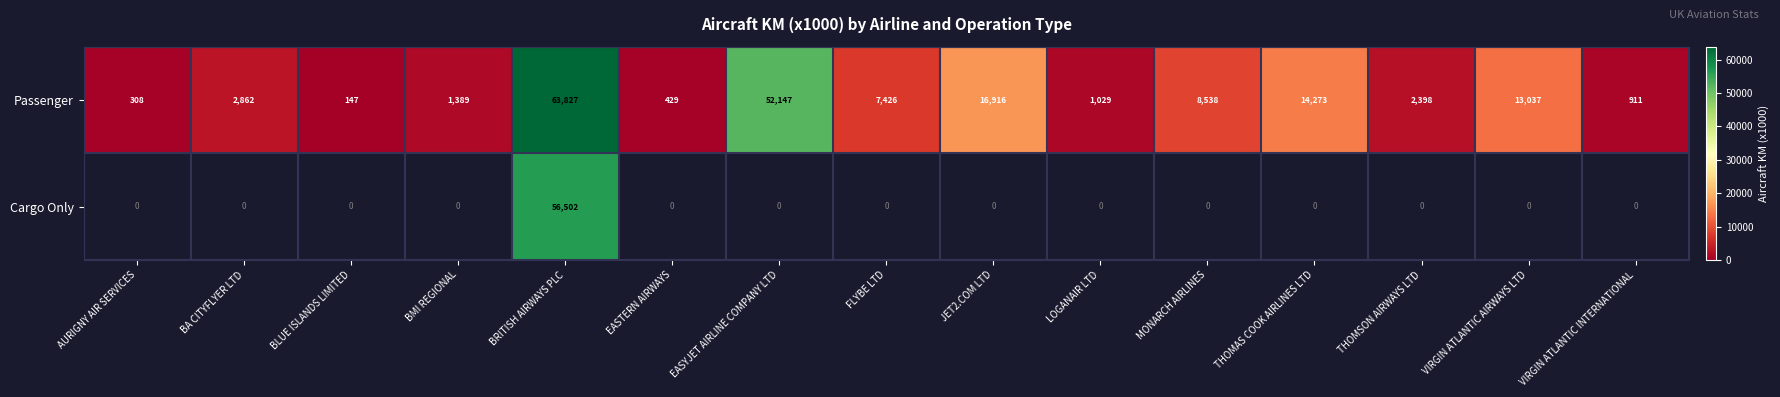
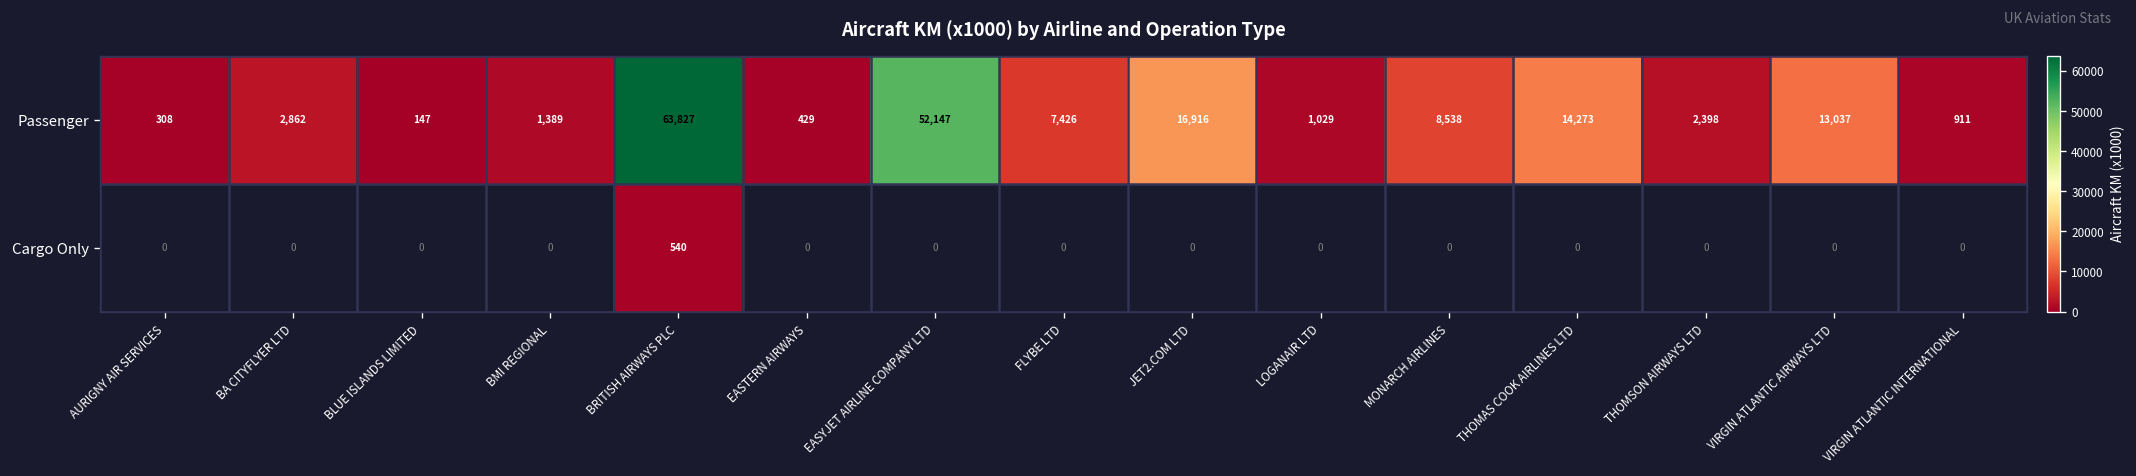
  {
    "Passenger": {
      "AURIGNY AIR SERVICES": "308",
      "BA CITYFLYER LTD": "2,862",
      "BLUE ISLANDS LIMITED": "147",
      "BMI REGIONAL": "1,389",
      "BRITISH AIRWAYS PLC": "63,827",
      "EASTERN AIRWAYS": "429",
      "EASYJET AIRLINE COMPANY LTD": "52,147",
      "FLYBE LTD": "7,426",
      "JET2.COM LTD": "16,916",
      "LOGANAIR LTD": "1,029",
      "MONARCH AIRLINES": "8,538",
      "THOMAS COOK AIRLINES LTD": "14,273",
      "THOMSON AIRWAYS LTD": "2,398",
      "VIRGIN ATLANTIC AIRWAYS LTD": "13,037",
      "VIRGIN ATLANTIC INTERNATIONAL": "911"
    },
    "Cargo Only": {
-     "BRITISH AIRWAYS PLC": "56,502"
+     "BRITISH AIRWAYS PLC": "540"
    }
  }
